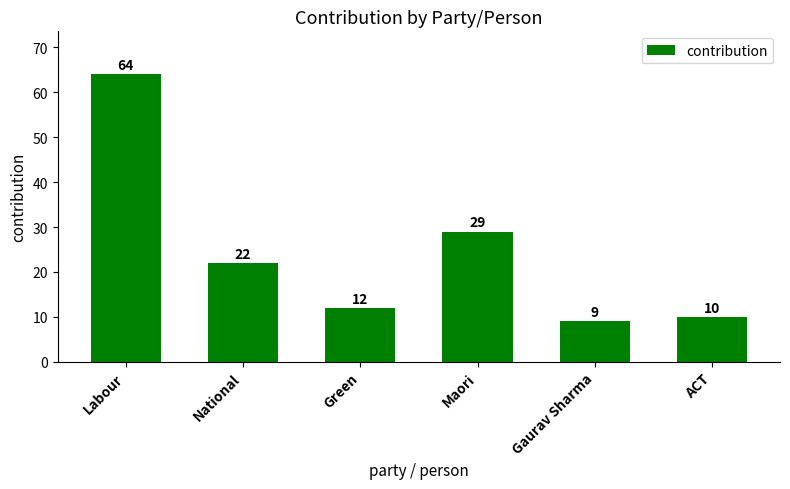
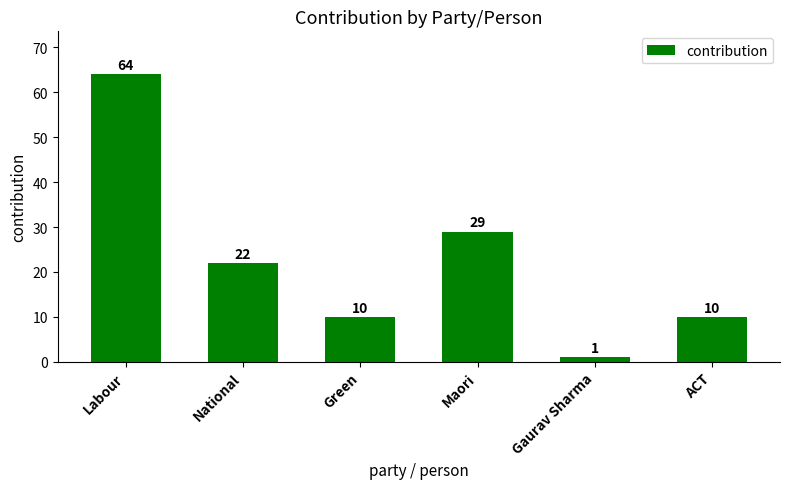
  {
    "Labour": 64,
    "National": 22,
-   "Green": 12,
+   "Green": 10,
    "Maori": 29,
-   "Gaurav Sharma": 9,
+   "Gaurav Sharma": 1,
    "ACT": 10
  }
